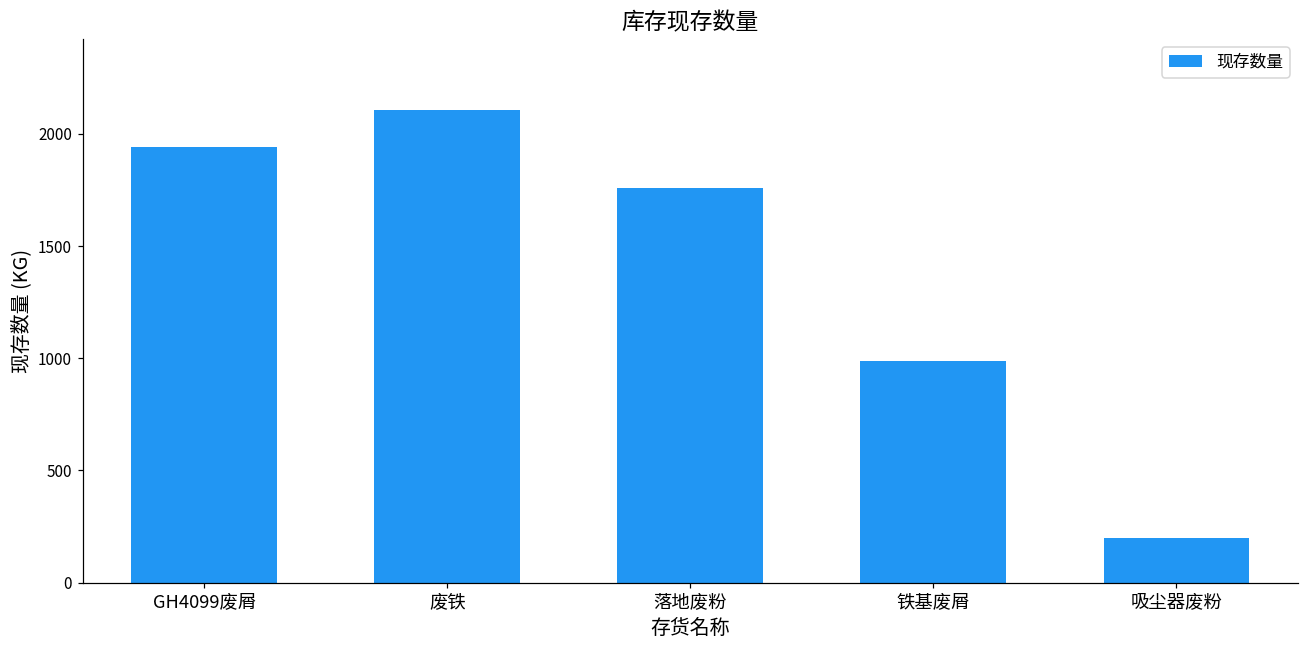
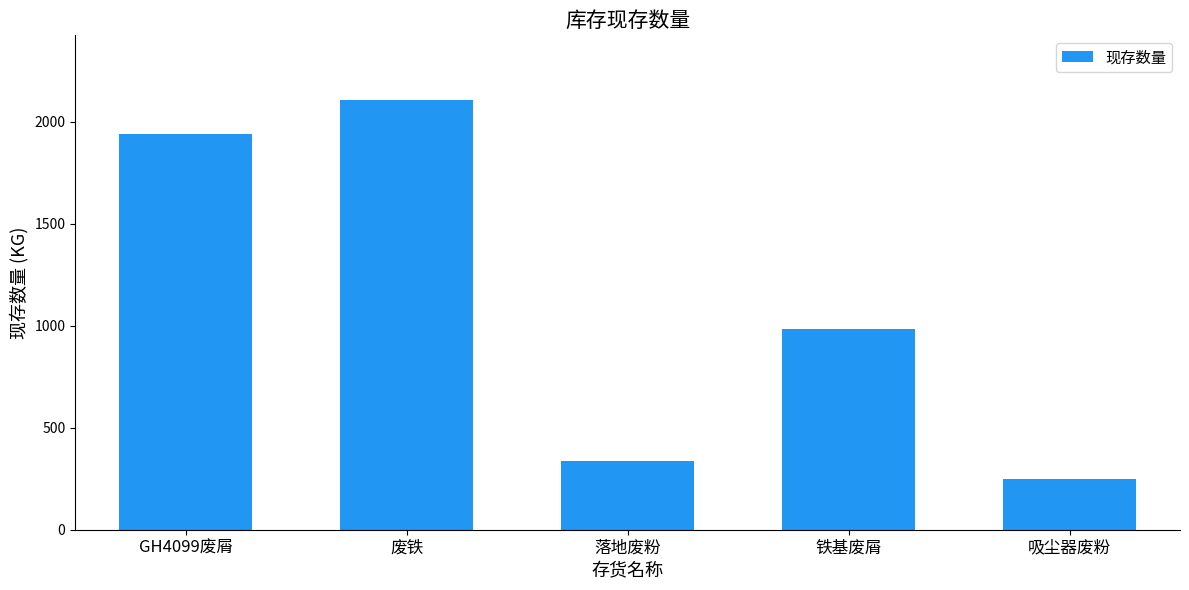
  {
    "GH4099废屑": 1940,
    "废铁": 2110,
-   "落地废粉": 1760,
+   "落地废粉": 340,
    "铁基废屑": 990,
-   "吸尘器废粉": 200
+   "吸尘器废粉": 250
  }
